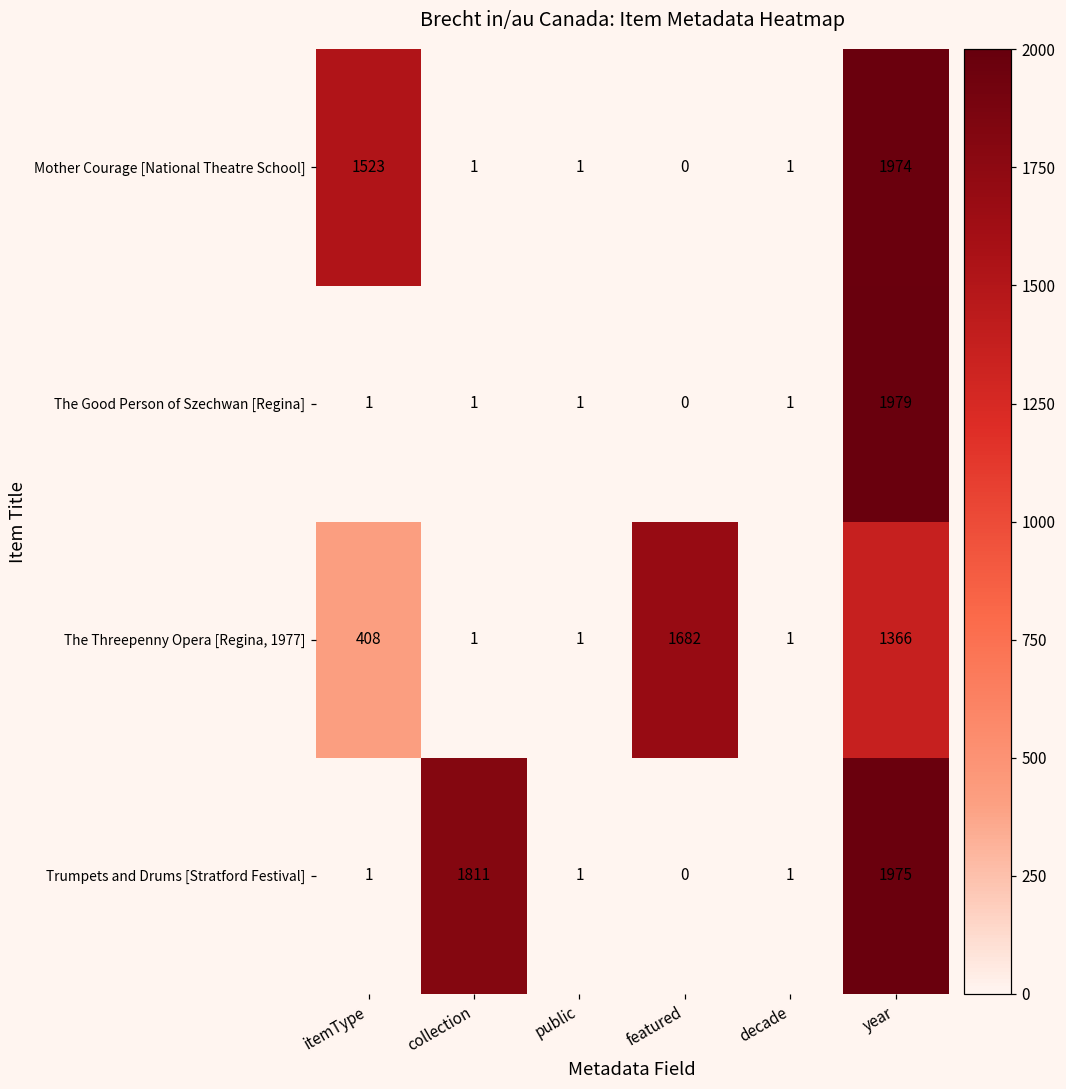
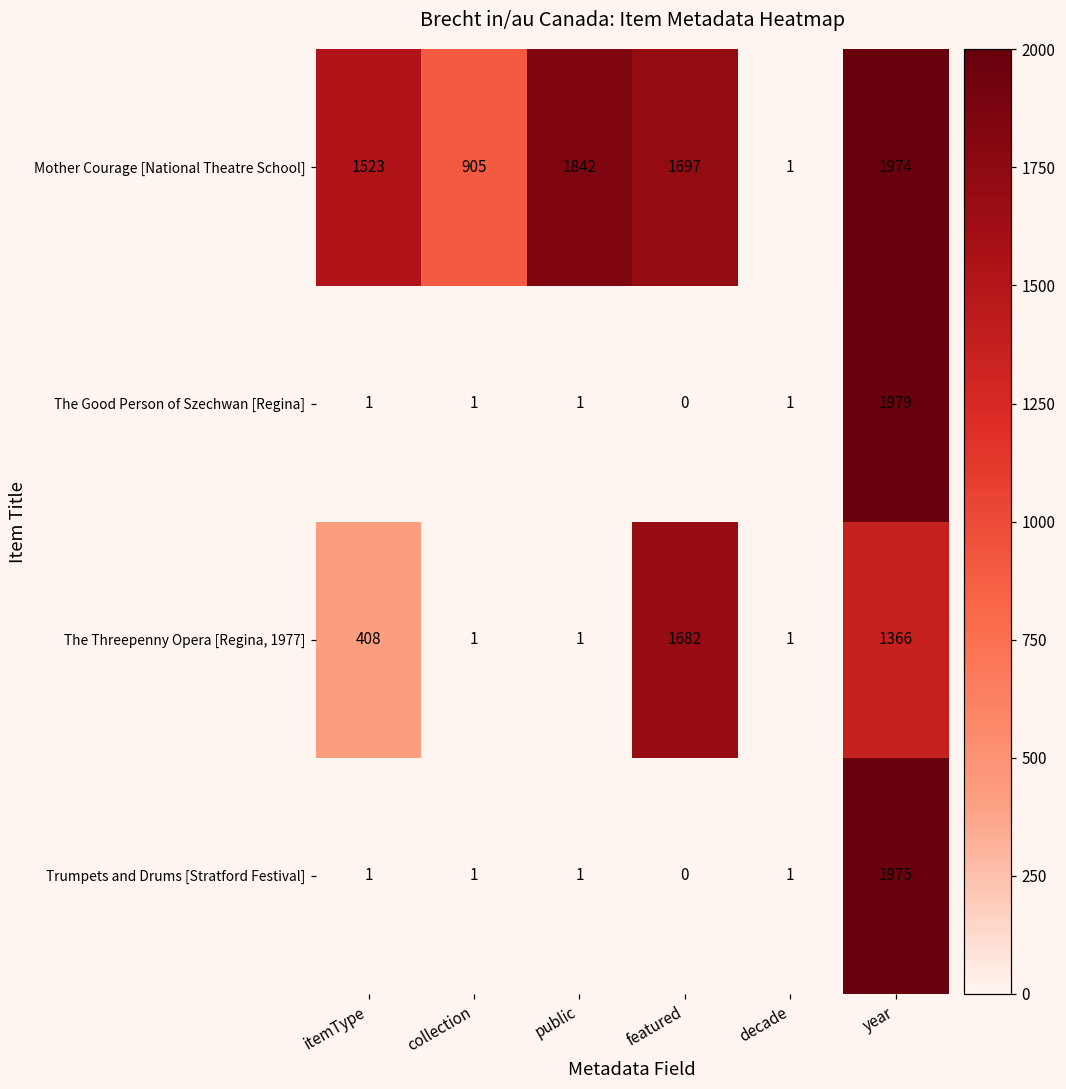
  {
    "Mother Courage [National Theatre School]": {
      "itemType": 1523,
-     "collection": 1,
-     "public": 1,
-     "featured": 0,
+     "collection": 905,
+     "public": 1842,
+     "featured": 1697,
      "decade": 1,
      "year": 1974
    },
    "The Good Person of Szechwan [Regina]": {
      "itemType": 1,
      "collection": 1,
      "public": 1,
      "featured": 0,
      "decade": 1,
      "year": 1979
    },
    "The Threepenny Opera [Regina, 1977]": {
      "itemType": 408,
      "collection": 1,
      "public": 1,
      "featured": 1682,
      "decade": 1,
      "year": 1366
    },
    "Trumpets and Drums [Stratford Festival]": {
      "itemType": 1,
-     "collection": 1811,
+     "collection": 1,
      "public": 1,
      "featured": 0,
      "decade": 1,
      "year": 1975
    }
  }
